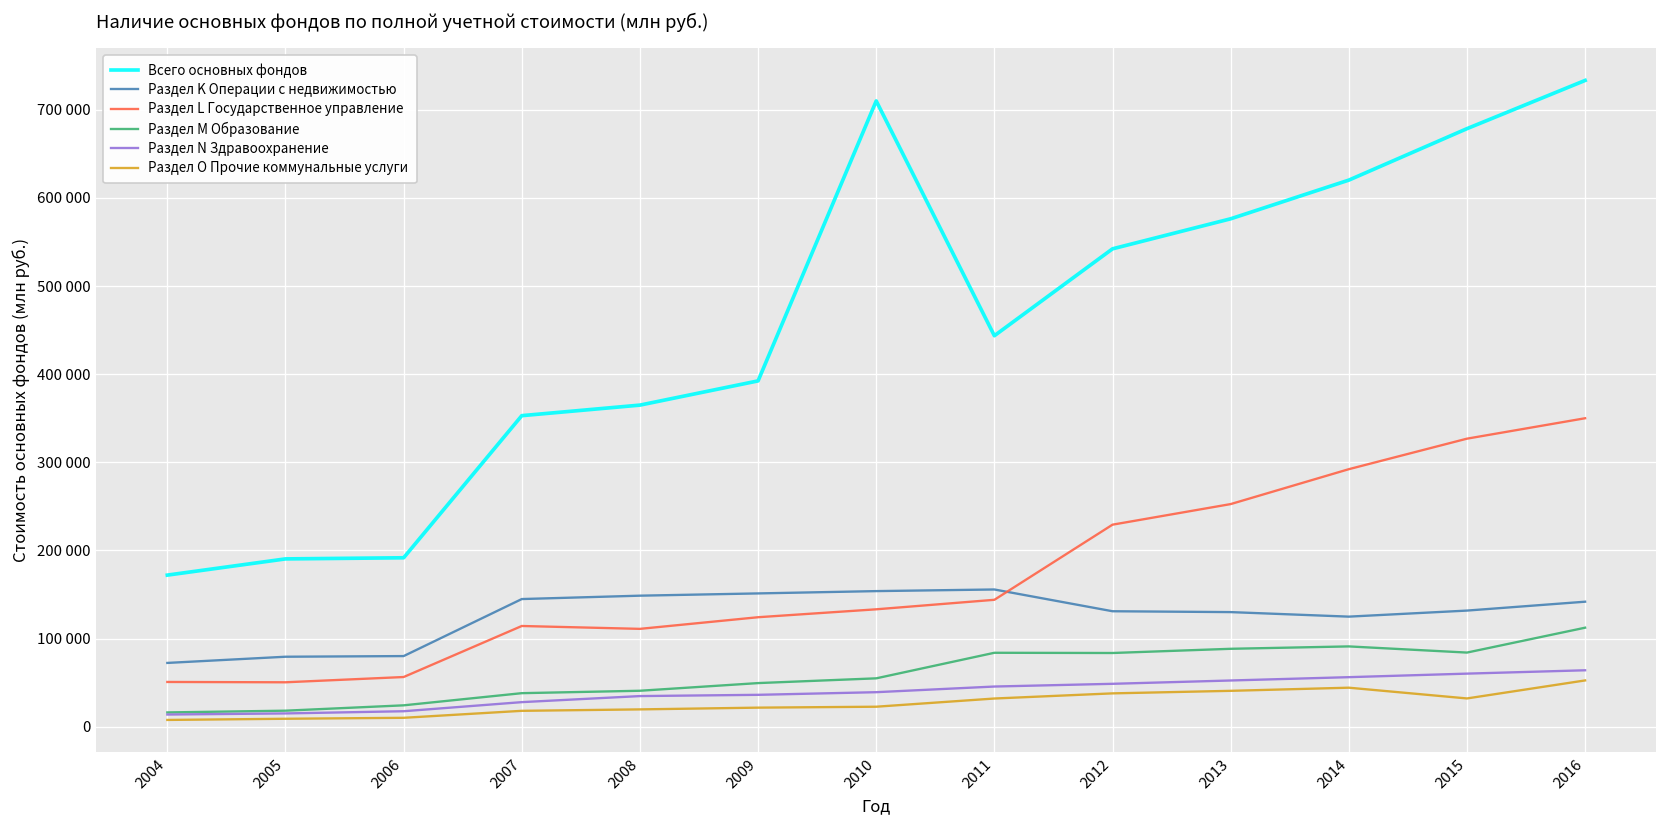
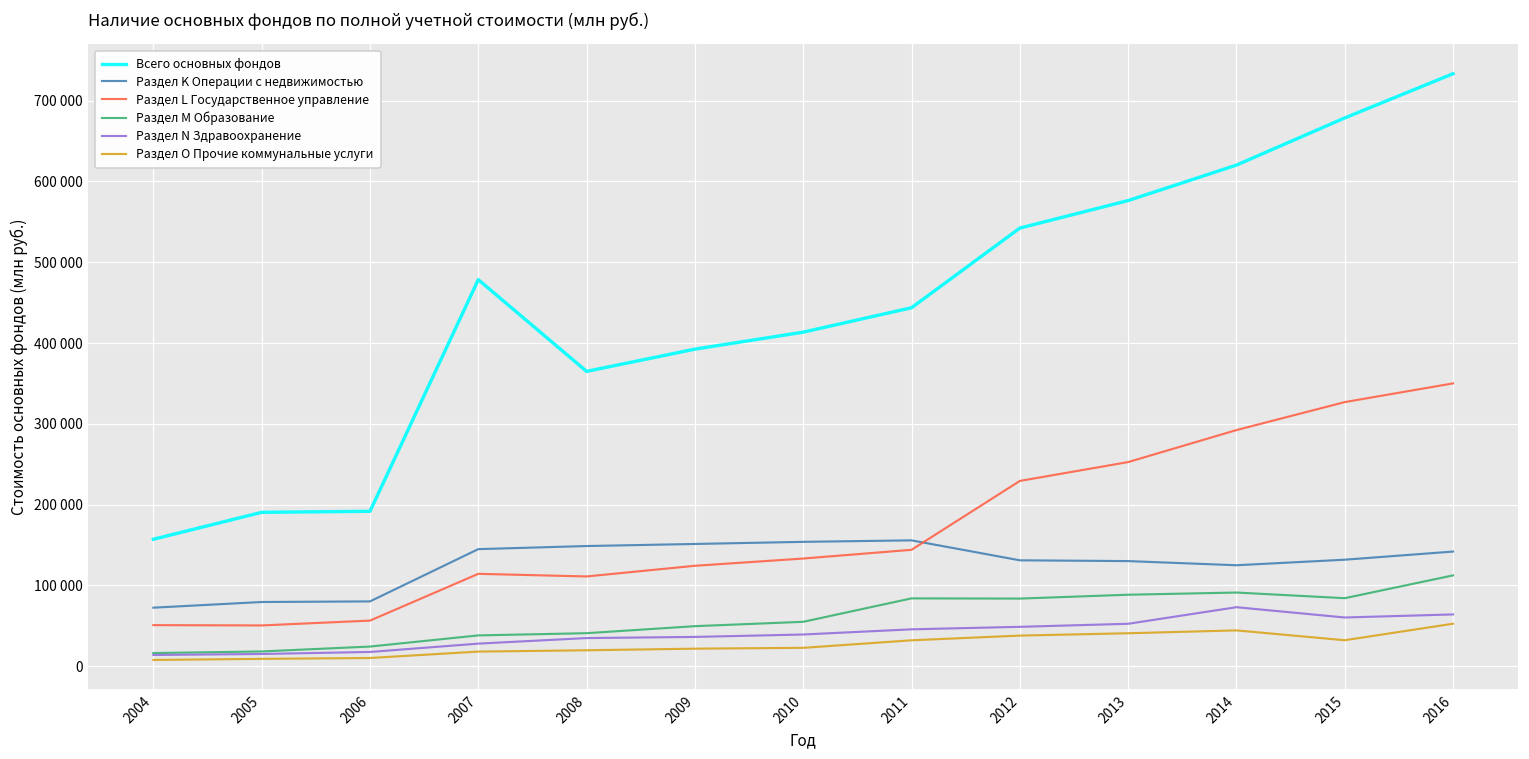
  {
    "Всего основных фондов": {
-     "2004": 170000,
+     "2004": 160000,
      "2005": 190000,
      "2006": 190000,
-     "2007": 350000,
+     "2007": 480000,
      "2008": 360000,
      "2009": 390000,
-     "2010": 710000,
+     "2010": 410000,
      "2011": 440000,
      "2012": 540000,
      "2013": 580000,
      "2014": 620000,
      "2015": 680000,
      "2016": 730000
    },
    "Раздел K Операции с недвижимостью": {
      "2004": 70000,
      "2005": 80000,
      "2006": 80000,
      "2007": 140000,
      "2008": 150000,
      "2009": 150000,
      "2010": 150000,
      "2011": 160000,
      "2012": 130000,
      "2013": 130000,
      "2014": 120000,
      "2015": 130000,
      "2016": 140000
    },
    "Раздел L Государственное управление": {
      "2004": 50000,
      "2005": 50000,
      "2006": 60000,
      "2007": 110000,
      "2008": 110000,
      "2009": 120000,
      "2010": 130000,
      "2011": 140000,
      "2012": 230000,
      "2013": 250000,
      "2014": 290000,
      "2015": 330000,
      "2016": 350000
    },
    "Раздел M Образование": {
      "2006": 20000,
      "2007": 40000,
      "2008": 40000,
      "2009": 50000,
      "2010": 50000,
      "2011": 80000,
      "2012": 80000,
      "2013": 90000,
      "2014": 90000,
      "2015": 80000,
      "2016": 110000
    },
    "Раздел N Здравоохранение": {
      "2006": 20000,
      "2007": 30000,
      "2008": 30000,
      "2009": 40000,
      "2010": 40000,
      "2011": 50000,
      "2012": 50000,
      "2013": 50000,
-     "2014": 60000,
+     "2014": 70000,
      "2015": 60000,
      "2016": 60000
    },
    "Раздел O Прочие коммунальные услуги": {
      "2004": 10000,
      "2005": 10000,
      "2006": 10000,
      "2007": 20000,
      "2008": 20000,
      "2009": 20000,
      "2010": 20000,
      "2011": 30000,
      "2012": 40000,
      "2013": 40000,
      "2014": 40000,
      "2015": 30000,
      "2016": 50000
    }
  }
